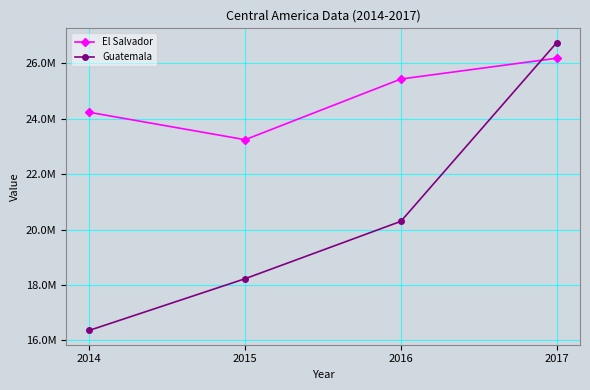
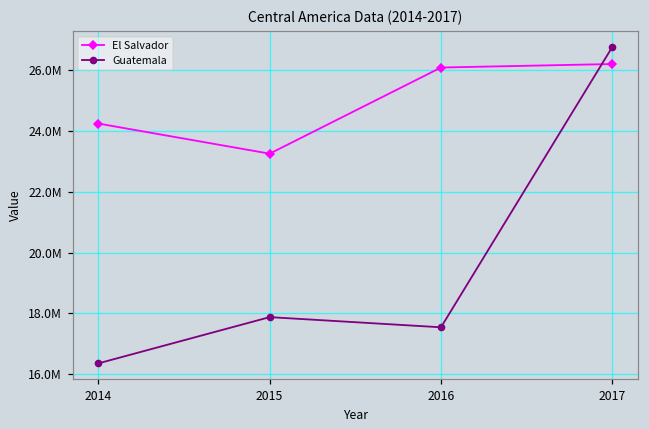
  {
    "El Salvador": {
      "2014": 24200000,
      "2015": 23200000,
-     "2016": 25400000,
+     "2016": 26100000,
      "2017": 26200000
    },
    "Guatemala": {
      "2014": 16400000,
-     "2015": 18200000,
-     "2016": 20300000,
+     "2015": 17900000,
+     "2016": 17500000,
      "2017": 26700000
    }
  }
